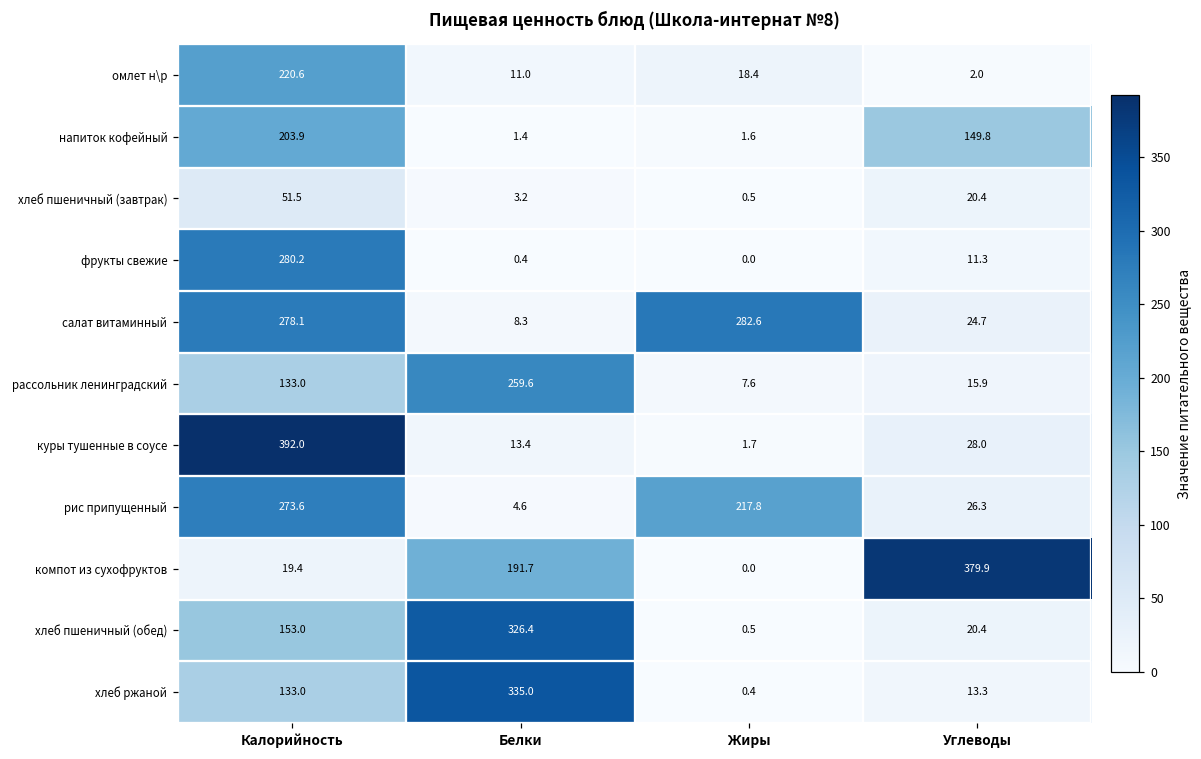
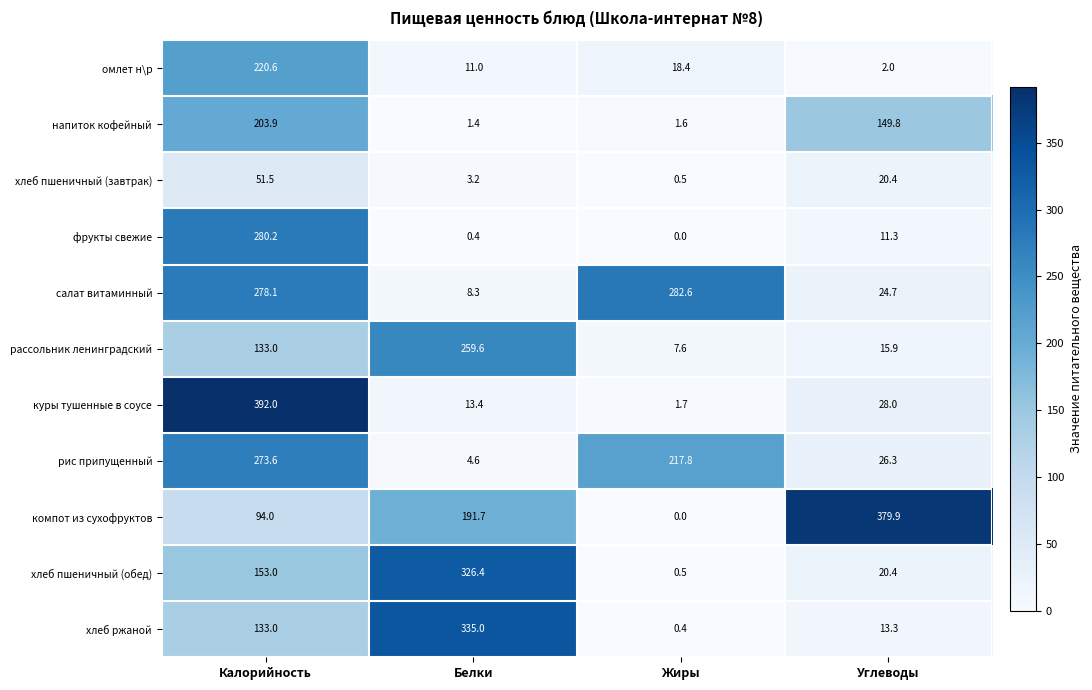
  {
    "омлет н\\р": {
      "Калорийность": 220.6,
      "Белки": 11.0,
      "Жиры": 18.4,
      "Углеводы": 2.0
    },
    "напиток кофейный": {
      "Калорийность": 203.9,
      "Белки": 1.4,
      "Жиры": 1.6,
      "Углеводы": 149.8
    },
    "хлеб пшеничный (завтрак)": {
      "Калорийность": 51.5,
      "Белки": 3.2,
      "Жиры": 0.5,
      "Углеводы": 20.4
    },
    "фрукты свежие": {
      "Калорийность": 280.2,
      "Белки": 0.4,
      "Жиры": 0.0,
      "Углеводы": 11.3
    },
    "салат витаминный": {
      "Калорийность": 278.1,
      "Белки": 8.3,
      "Жиры": 282.6,
      "Углеводы": 24.7
    },
    "рассольник ленинградский": {
      "Калорийность": 133.0,
      "Белки": 259.6,
      "Жиры": 7.6,
      "Углеводы": 15.9
    },
    "куры тушенные в соусе": {
      "Калорийность": 392.0,
      "Белки": 13.4,
      "Жиры": 1.7,
      "Углеводы": 28.0
    },
    "рис припущенный": {
      "Калорийность": 273.6,
      "Белки": 4.6,
      "Жиры": 217.8,
      "Углеводы": 26.3
    },
    "компот из сухофруктов": {
-     "Калорийность": 19.4,
+     "Калорийность": 94.0,
      "Белки": 191.7,
      "Жиры": 0.0,
      "Углеводы": 379.9
    },
    "хлеб пшеничный (обед)": {
      "Калорийность": 153.0,
      "Белки": 326.4,
      "Жиры": 0.5,
      "Углеводы": 20.4
    },
    "хлеб ржаной": {
      "Калорийность": 133.0,
      "Белки": 335.0,
      "Жиры": 0.4,
      "Углеводы": 13.3
    }
  }
